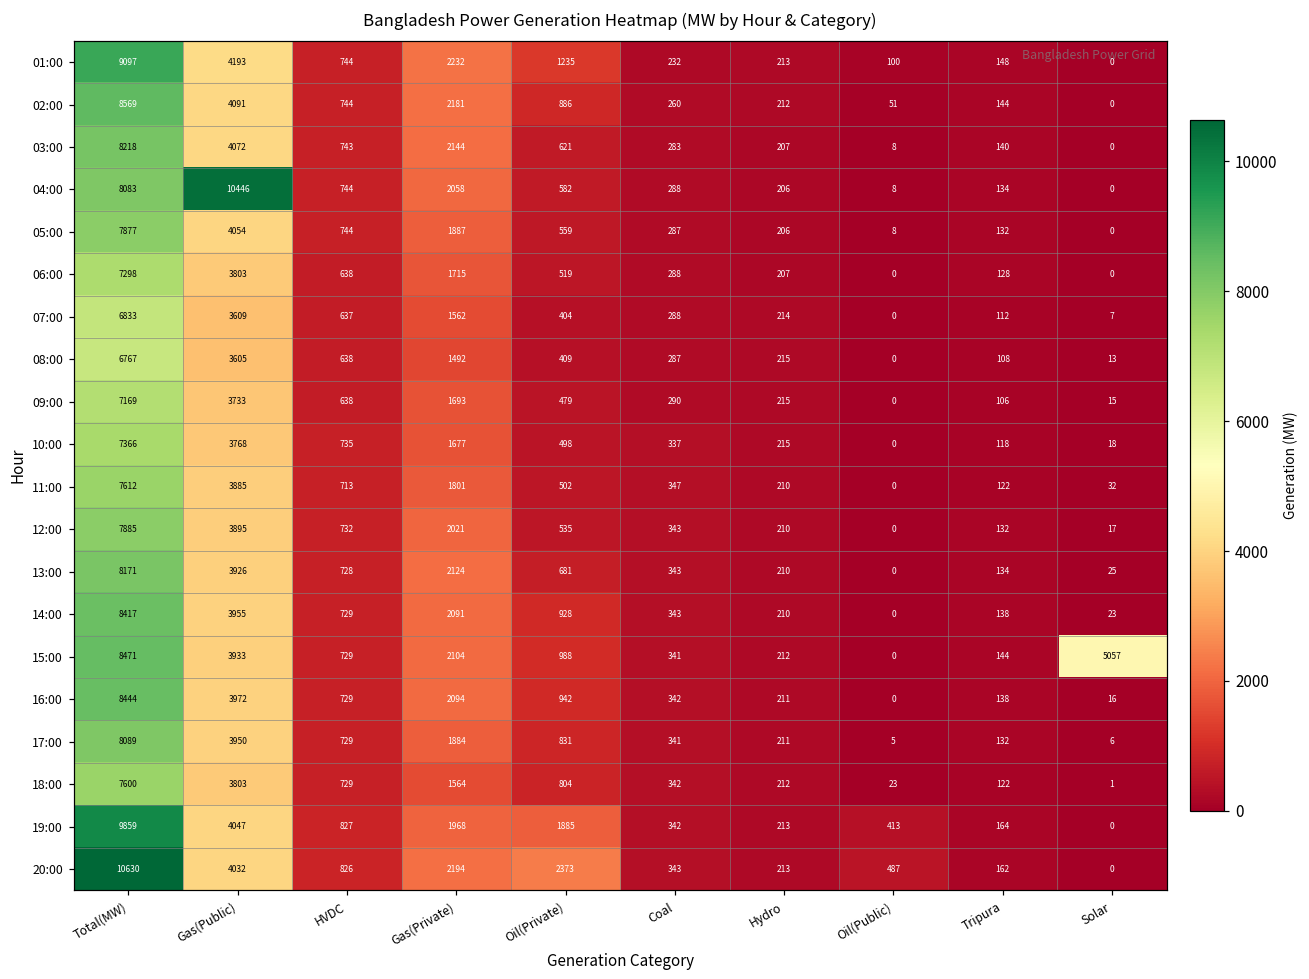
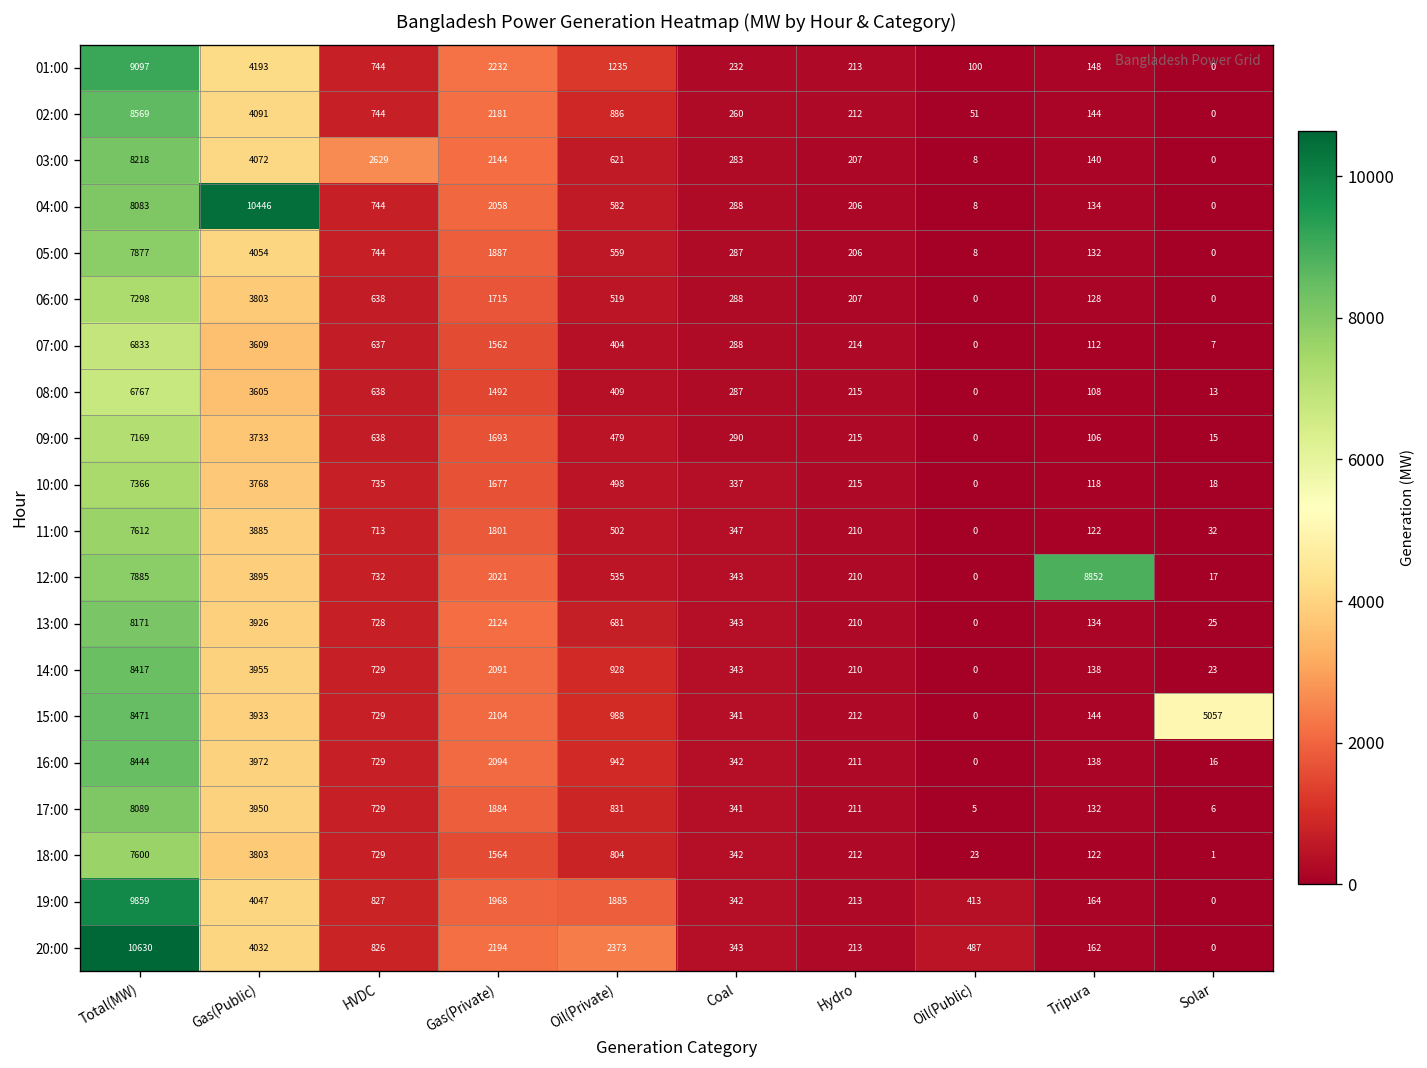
  {
    "01:00": {
      "Total(MW)": 9097,
      "Gas(Public)": 4193,
      "HVDC": 744,
      "Gas(Private)": 2232,
      "Oil(Private)": 1235,
      "Coal": 232,
      "Hydro": 213,
      "Oil(Public)": 100,
      "Tripura": 148
    },
    "02:00": {
      "Total(MW)": 8569,
      "Gas(Public)": 4091,
      "HVDC": 744,
      "Gas(Private)": 2181,
      "Oil(Private)": 886,
      "Coal": 260,
      "Hydro": 212,
      "Oil(Public)": 51,
      "Tripura": 144,
      "Solar": 0
    },
    "03:00": {
      "Total(MW)": 8218,
      "Gas(Public)": 4072,
-     "HVDC": 743,
+     "HVDC": 2629,
      "Gas(Private)": 2144,
      "Oil(Private)": 621,
      "Coal": 283,
      "Hydro": 207,
      "Oil(Public)": 8,
      "Tripura": 140,
      "Solar": 0
    },
    "04:00": {
      "Total(MW)": 8083,
      "Gas(Public)": 10446,
      "HVDC": 744,
      "Gas(Private)": 2058,
      "Oil(Private)": 582,
      "Coal": 288,
      "Hydro": 206,
      "Oil(Public)": 8,
      "Tripura": 134,
      "Solar": 0
    },
    "05:00": {
      "Total(MW)": 7877,
      "Gas(Public)": 4054,
      "HVDC": 744,
      "Gas(Private)": 1887,
      "Oil(Private)": 559,
      "Coal": 287,
      "Hydro": 206,
      "Oil(Public)": 8,
      "Tripura": 132,
      "Solar": 0
    },
    "06:00": {
      "Total(MW)": 7298,
      "Gas(Public)": 3803,
      "HVDC": 638,
      "Gas(Private)": 1715,
      "Oil(Private)": 519,
      "Coal": 288,
      "Hydro": 207,
      "Oil(Public)": 0,
      "Tripura": 128,
      "Solar": 0
    },
    "07:00": {
      "Total(MW)": 6833,
      "Gas(Public)": 3609,
      "HVDC": 637,
      "Gas(Private)": 1562,
      "Oil(Private)": 404,
      "Coal": 288,
      "Hydro": 214,
      "Oil(Public)": 0,
      "Tripura": 112,
      "Solar": 7
    },
    "08:00": {
      "Total(MW)": 6767,
      "Gas(Public)": 3605,
      "HVDC": 638,
      "Gas(Private)": 1492,
      "Oil(Private)": 409,
      "Coal": 287,
      "Hydro": 215,
      "Oil(Public)": 0,
      "Tripura": 108,
      "Solar": 13
    },
    "09:00": {
      "Total(MW)": 7169,
      "Gas(Public)": 3733,
      "HVDC": 638,
      "Gas(Private)": 1693,
      "Oil(Private)": 479,
      "Coal": 290,
      "Hydro": 215,
      "Oil(Public)": 0,
      "Tripura": 106,
      "Solar": 15
    },
    "10:00": {
      "Total(MW)": 7366,
      "Gas(Public)": 3768,
      "HVDC": 735,
      "Gas(Private)": 1677,
      "Oil(Private)": 498,
      "Coal": 337,
      "Hydro": 215,
      "Oil(Public)": 0,
      "Tripura": 118,
      "Solar": 18
    },
    "11:00": {
      "Total(MW)": 7612,
      "Gas(Public)": 3885,
      "HVDC": 713,
      "Gas(Private)": 1801,
      "Oil(Private)": 502,
      "Coal": 347,
      "Hydro": 210,
      "Oil(Public)": 0,
      "Tripura": 122,
      "Solar": 32
    },
    "12:00": {
      "Total(MW)": 7885,
      "Gas(Public)": 3895,
      "HVDC": 732,
      "Gas(Private)": 2021,
      "Oil(Private)": 535,
      "Coal": 343,
      "Hydro": 210,
      "Oil(Public)": 0,
-     "Tripura": 132,
+     "Tripura": 8852,
      "Solar": 17
    },
    "13:00": {
      "Total(MW)": 8171,
      "Gas(Public)": 3926,
      "HVDC": 728,
      "Gas(Private)": 2124,
      "Oil(Private)": 681,
      "Coal": 343,
      "Hydro": 210,
      "Oil(Public)": 0,
      "Tripura": 134,
      "Solar": 25
    },
    "14:00": {
      "Total(MW)": 8417,
      "Gas(Public)": 3955,
      "HVDC": 729,
      "Gas(Private)": 2091,
      "Oil(Private)": 928,
      "Coal": 343,
      "Hydro": 210,
      "Oil(Public)": 0,
      "Tripura": 138,
      "Solar": 23
    },
    "15:00": {
      "Total(MW)": 8471,
      "Gas(Public)": 3933,
      "HVDC": 729,
      "Gas(Private)": 2104,
      "Oil(Private)": 988,
      "Coal": 341,
      "Hydro": 212,
      "Oil(Public)": 0,
      "Tripura": 144,
      "Solar": 5057
    },
    "16:00": {
      "Total(MW)": 8444,
      "Gas(Public)": 3972,
      "HVDC": 729,
      "Gas(Private)": 2094,
      "Oil(Private)": 942,
      "Coal": 342,
      "Hydro": 211,
      "Oil(Public)": 0,
      "Tripura": 138,
      "Solar": 16
    },
    "17:00": {
      "Total(MW)": 8089,
      "Gas(Public)": 3950,
      "HVDC": 729,
      "Gas(Private)": 1884,
      "Oil(Private)": 831,
      "Coal": 341,
      "Hydro": 211,
      "Oil(Public)": 5,
      "Tripura": 132,
      "Solar": 6
    },
    "18:00": {
      "Total(MW)": 7600,
      "Gas(Public)": 3803,
      "HVDC": 729,
      "Gas(Private)": 1564,
      "Oil(Private)": 804,
      "Coal": 342,
      "Hydro": 212,
      "Oil(Public)": 23,
      "Tripura": 122,
      "Solar": 1
    },
    "19:00": {
      "Total(MW)": 9859,
      "Gas(Public)": 4047,
      "HVDC": 827,
      "Gas(Private)": 1968,
      "Oil(Private)": 1885,
      "Coal": 342,
      "Hydro": 213,
      "Oil(Public)": 413,
      "Tripura": 164,
      "Solar": 0
    },
    "20:00": {
      "Total(MW)": 10630,
      "Gas(Public)": 4032,
      "HVDC": 826,
      "Gas(Private)": 2194,
      "Oil(Private)": 2373,
      "Coal": 343,
      "Hydro": 213,
      "Oil(Public)": 487,
      "Tripura": 162,
      "Solar": 0
    }
  }
